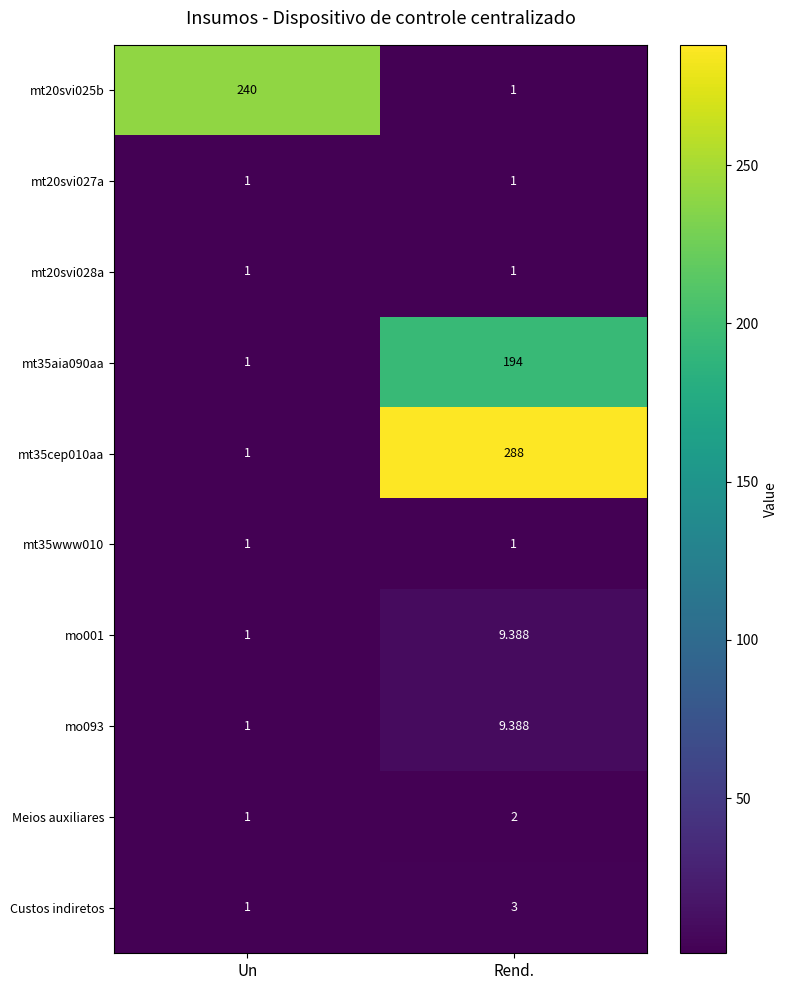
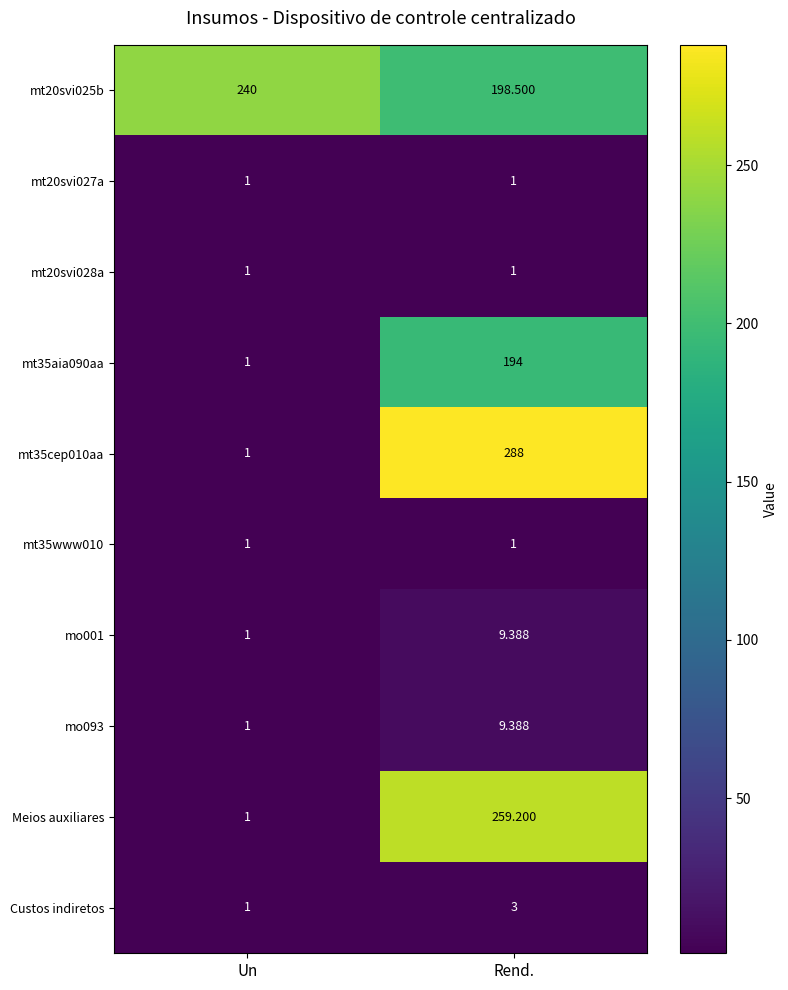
  {
    "mt20svi025b": {
      "Un": 240,
-     "Rend.": 1
+     "Rend.": 198.500
    },
    "mt20svi027a": {
      "Un": 1,
      "Rend.": 1
    },
    "mt20svi028a": {
      "Un": 1,
      "Rend.": 1
    },
    "mt35aia090aa": {
      "Un": 1,
      "Rend.": 194
    },
    "mt35cep010aa": {
      "Un": 1,
      "Rend.": 288
    },
    "mt35www010": {
      "Un": 1,
      "Rend.": 1
    },
    "mo001": {
      "Un": 1,
      "Rend.": 9.388
    },
    "mo093": {
      "Un": 1,
      "Rend.": 9.388
    },
    "Meios auxiliares": {
      "Un": 1,
-     "Rend.": 2
+     "Rend.": 259.200
    },
    "Custos indiretos": {
      "Un": 1,
      "Rend.": 3
    }
  }
